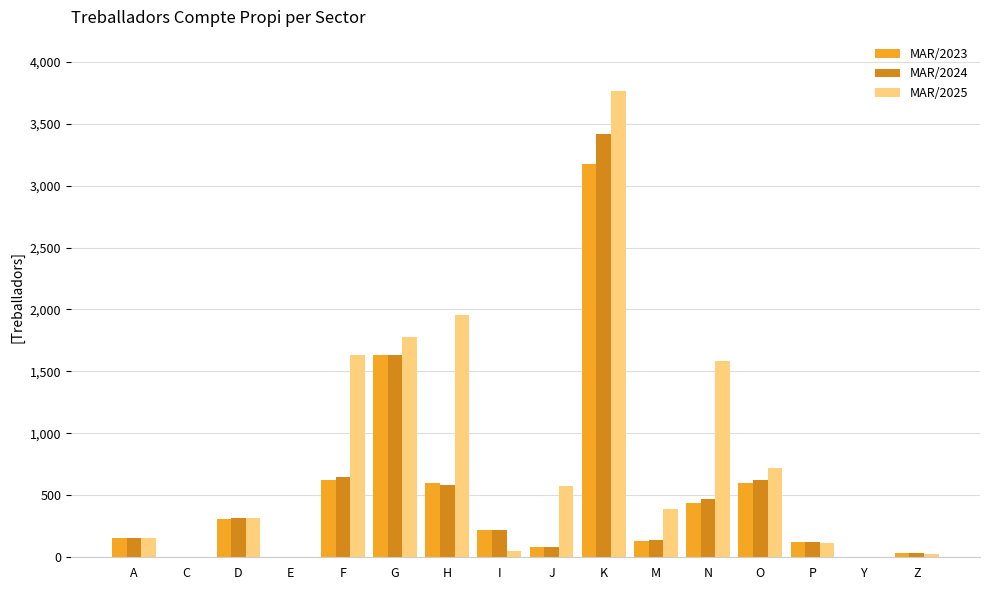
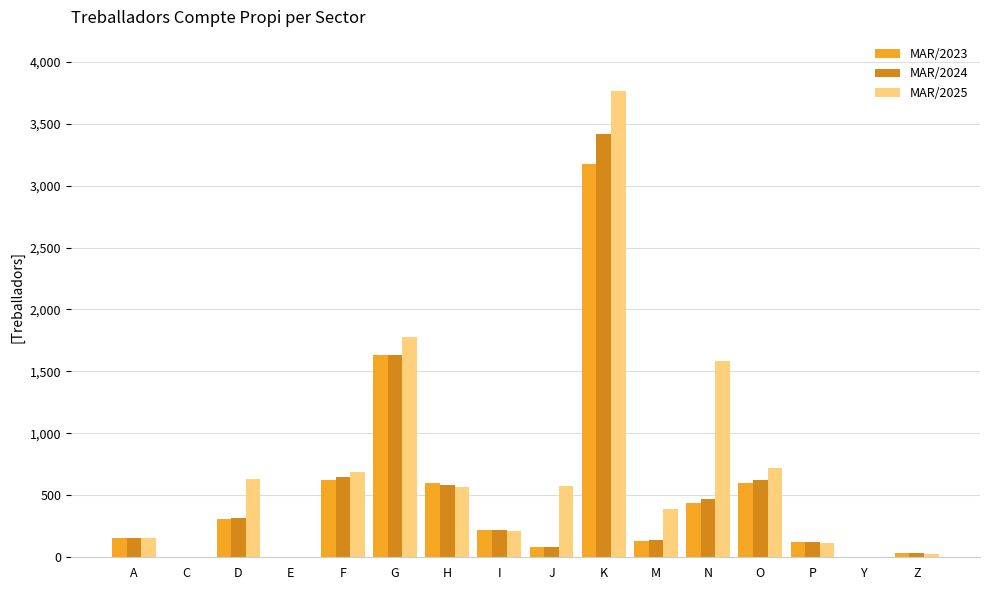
  {
    "MAR/2025": {
      "A": "150",
      "C": "0",
-     "D": "320",
-     "F": "1,640",
+     "D": "630",
+     "F": "690",
      "G": "1,780",
-     "H": "1,950",
-     "I": "50",
+     "H": "560",
+     "I": "210",
      "J": "580",
      "K": "3,760",
      "M": "390",
      "N": "1,580",
      "O": "720",
      "P": "120",
      "Y": "0",
      "Z": "30"
    }
  }
